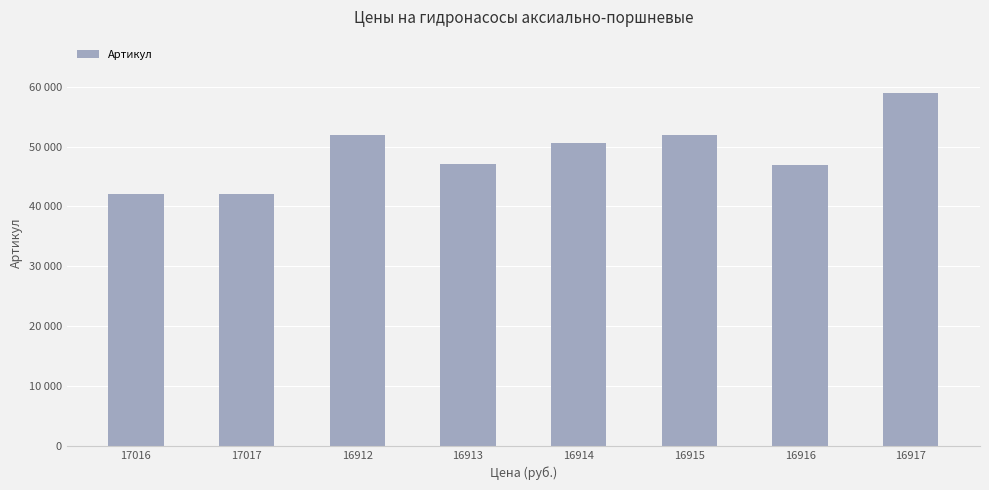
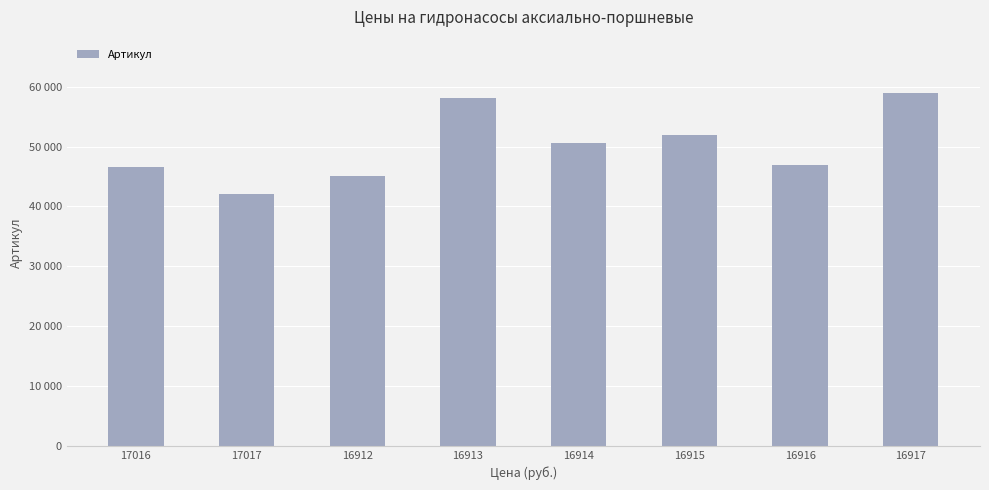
  {
-   "17016": 42000,
+   "17016": 47000,
    "17017": 42000,
-   "16912": 52000,
-   "16913": 47000,
+   "16912": 45000,
+   "16913": 58000,
    "16914": 51000,
    "16915": 52000,
    "16916": 47000,
    "16917": 59000
  }
